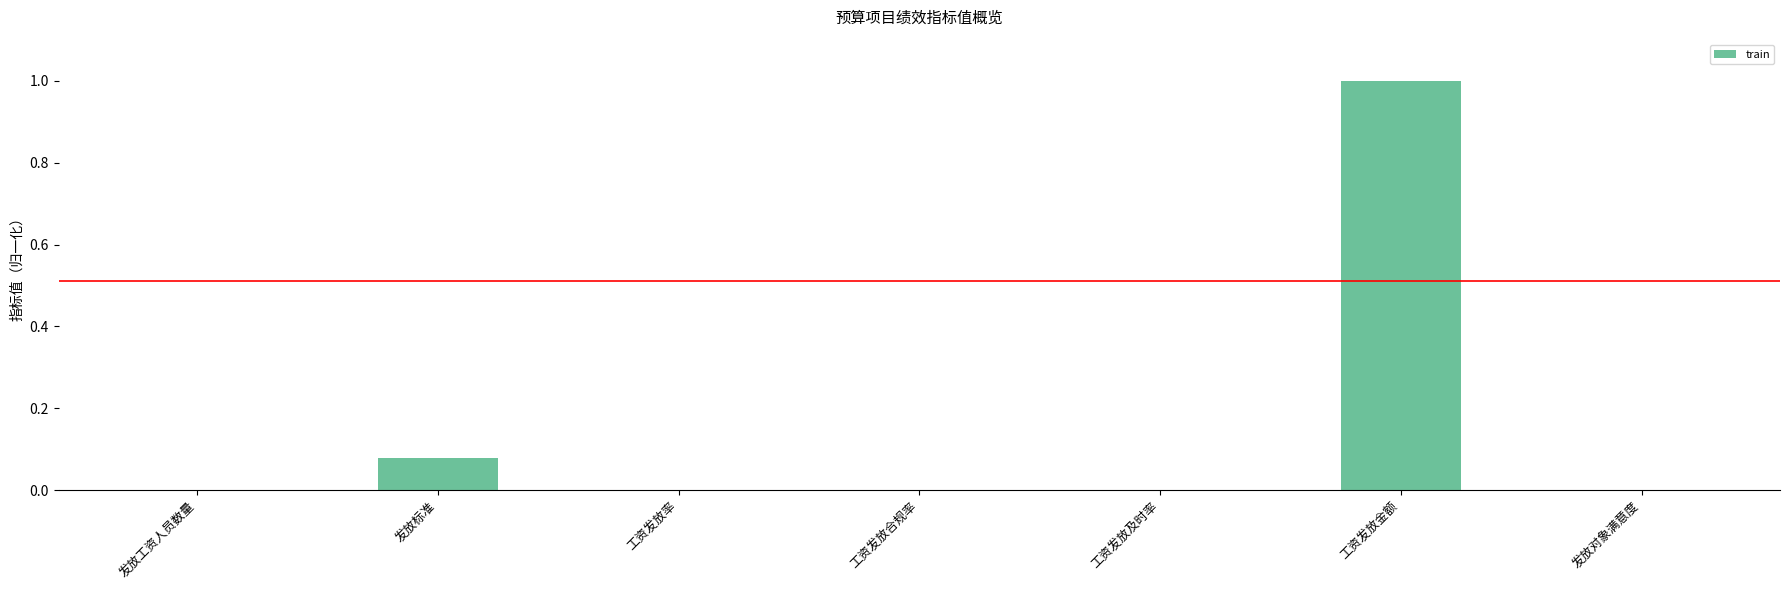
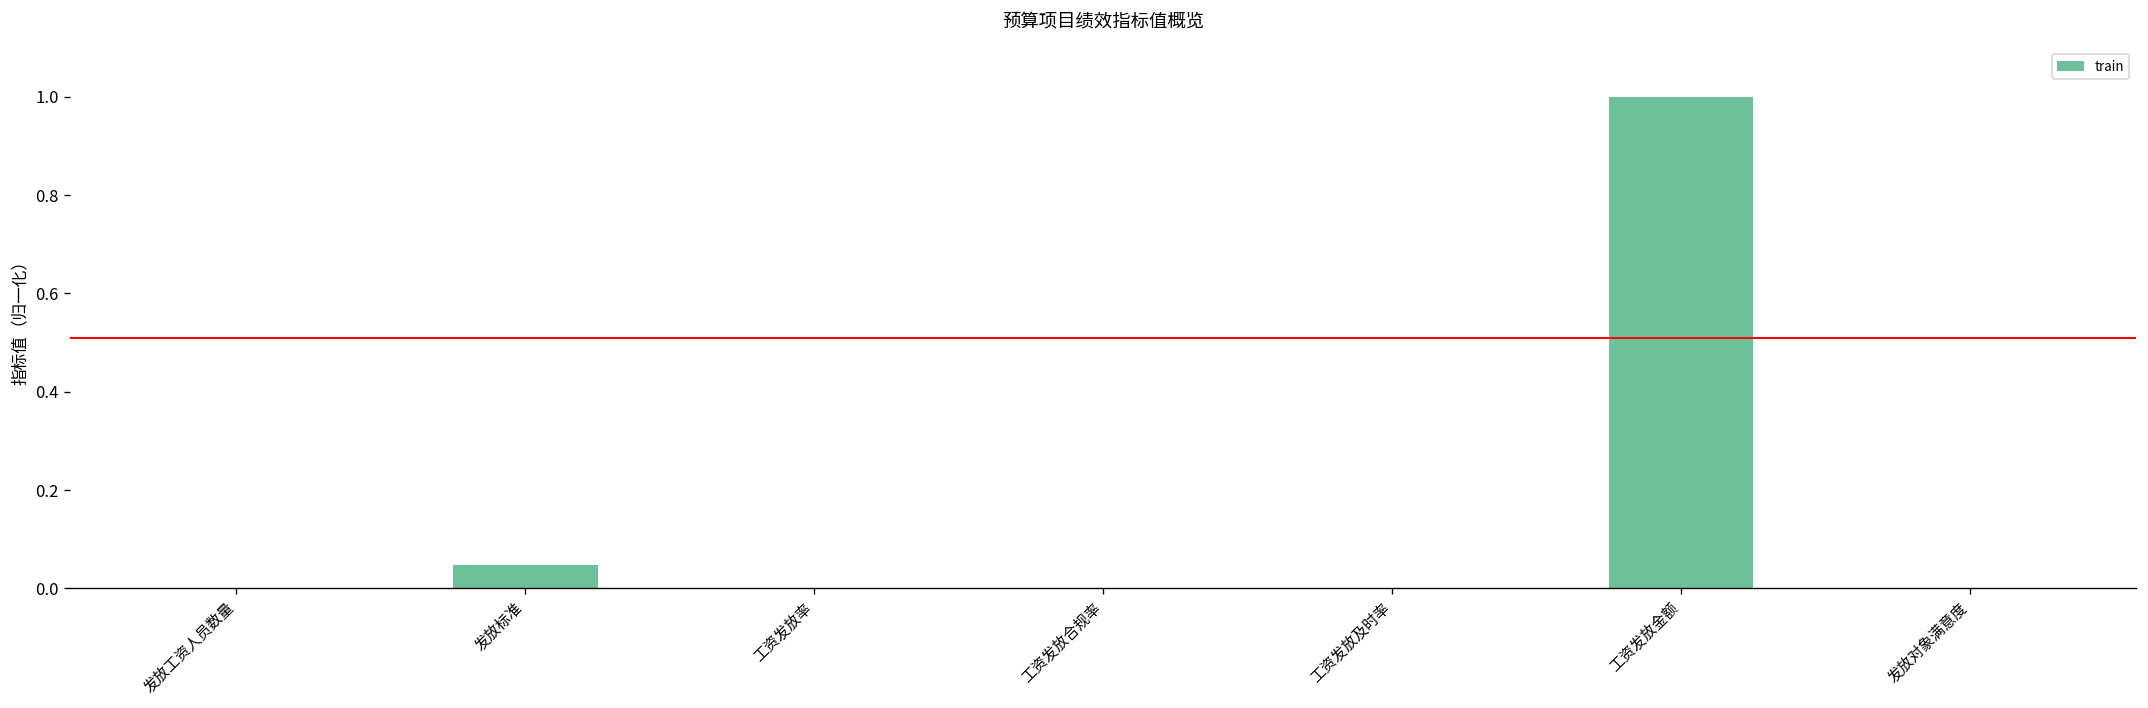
  {
-   "发放标准": 0.08,
+   "发放标准": 0.05,
    "工资发放金额": 1.00
  }
